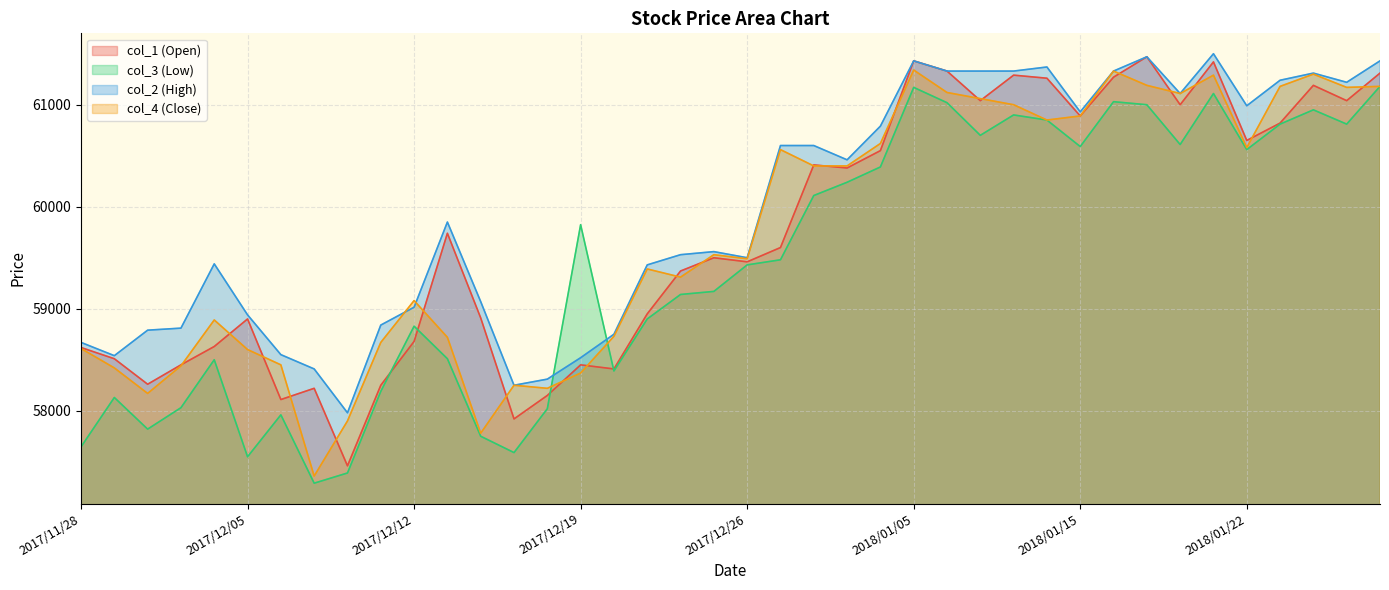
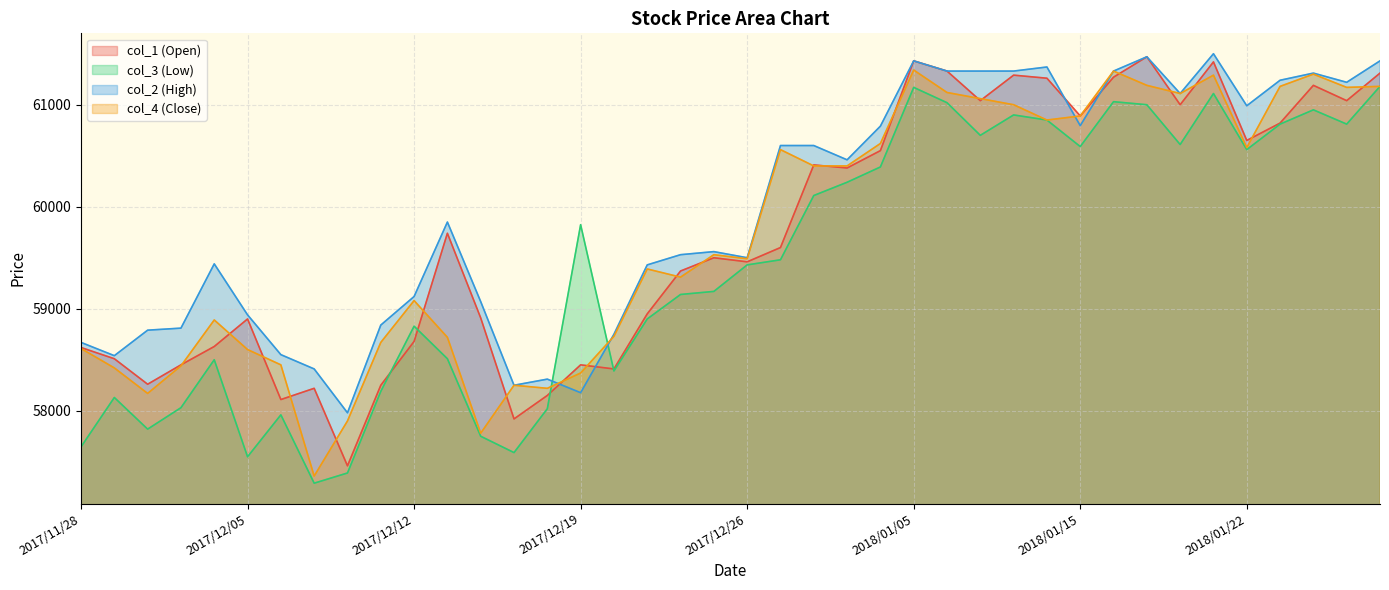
  {
    "col_3 (Low)": {
      "2017/11/28": 57650,
      "2017/12/05": 57550,
      "2017/12/12": 58830,
      "2017/12/19": 59820,
      "2017/12/26": 59430,
      "2018/01/05": 61170,
      "2018/01/15": 60590
    },
    "col_2 (High)": {
      "2017/11/28": 58670,
      "2017/12/05": 58940,
-     "2017/12/12": 59020,
-     "2017/12/19": 58520,
-     "2018/01/15": 60930,
+     "2017/12/12": 59120,
+     "2017/12/19": 58180,
+     "2018/01/15": 60800,
      "2018/01/22": 60990
    }
  }
